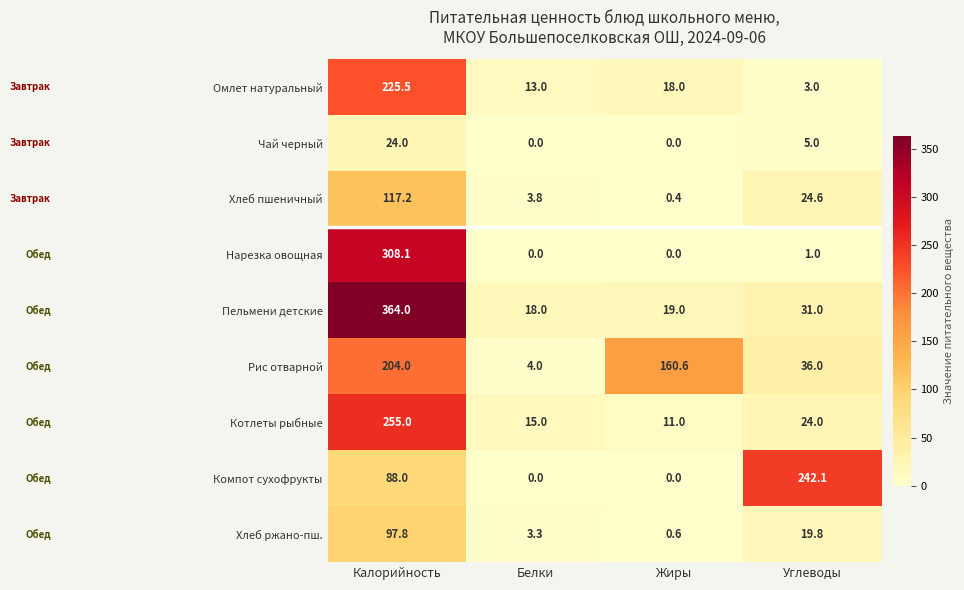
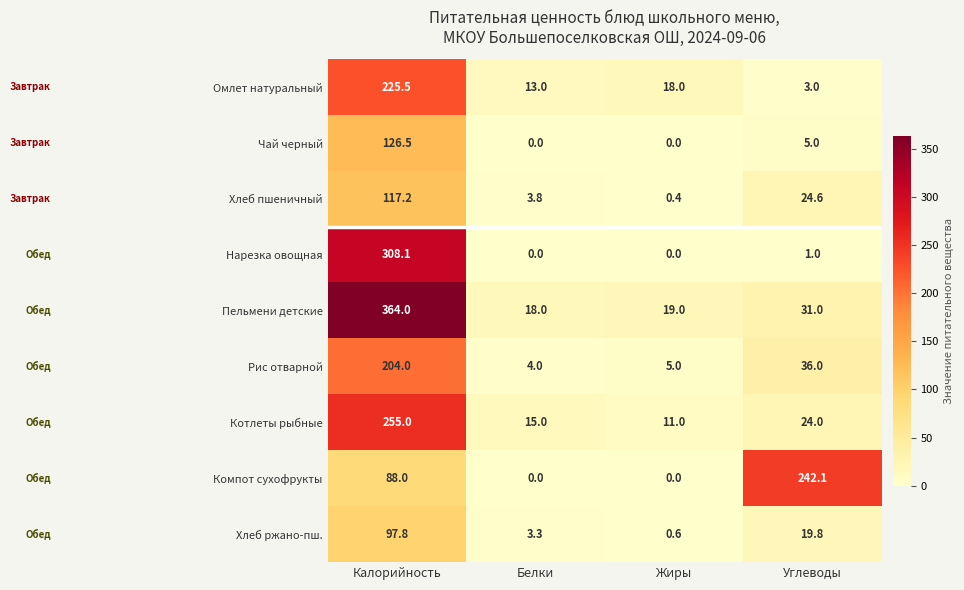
  {
    "Омлет натуральный": {
      "Калорийность": 225.5,
      "Белки": 13.0,
      "Жиры": 18.0,
      "Углеводы": 3.0
    },
    "Чай черный": {
-     "Калорийность": 24.0,
+     "Калорийность": 126.5,
      "Белки": 0.0,
      "Жиры": 0.0,
      "Углеводы": 5.0
    },
    "Хлеб пшеничный": {
      "Калорийность": 117.2,
      "Белки": 3.8,
      "Жиры": 0.4,
      "Углеводы": 24.6
    },
    "Нарезка овощная": {
      "Калорийность": 308.1,
      "Белки": 0.0,
      "Жиры": 0.0,
      "Углеводы": 1.0
    },
    "Пельмени детские": {
      "Калорийность": 364.0,
      "Белки": 18.0,
      "Жиры": 19.0,
      "Углеводы": 31.0
    },
    "Рис отварной": {
      "Калорийность": 204.0,
      "Белки": 4.0,
-     "Жиры": 160.6,
+     "Жиры": 5.0,
      "Углеводы": 36.0
    },
    "Котлеты рыбные": {
      "Калорийность": 255.0,
      "Белки": 15.0,
      "Жиры": 11.0,
      "Углеводы": 24.0
    },
    "Компот сухофрукты": {
      "Калорийность": 88.0,
      "Белки": 0.0,
      "Жиры": 0.0,
      "Углеводы": 242.1
    },
    "Хлеб ржано-пш.": {
      "Калорийность": 97.8,
      "Белки": 3.3,
      "Жиры": 0.6,
      "Углеводы": 19.8
    }
  }
